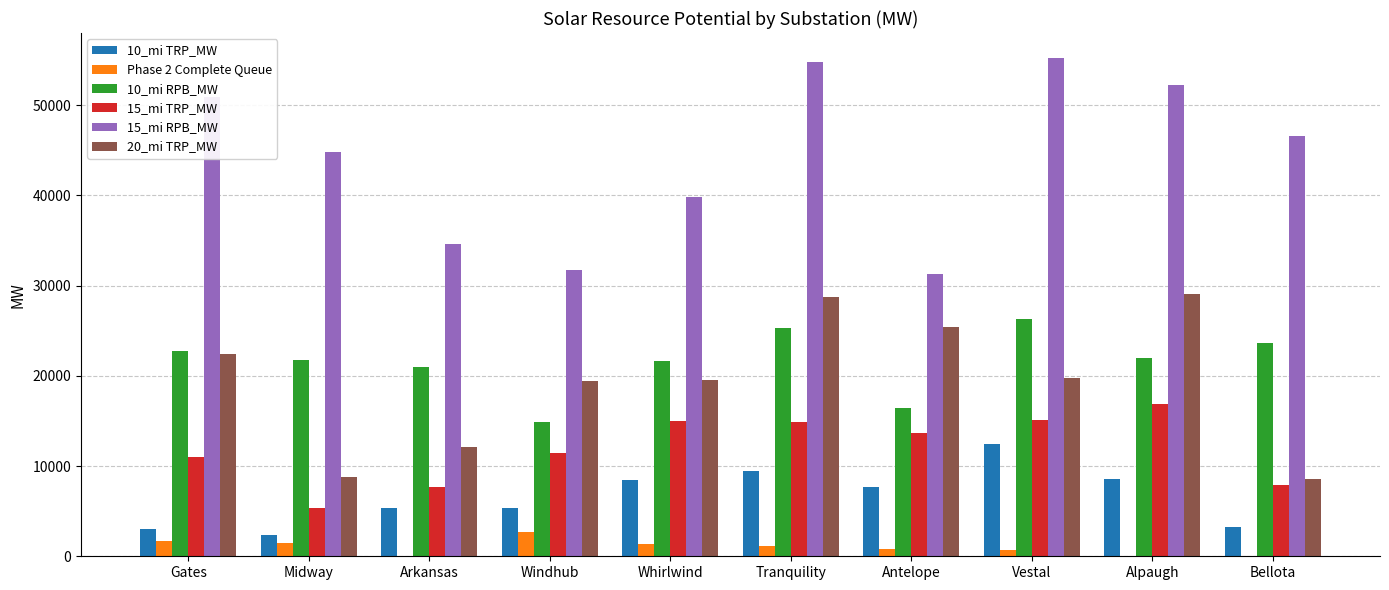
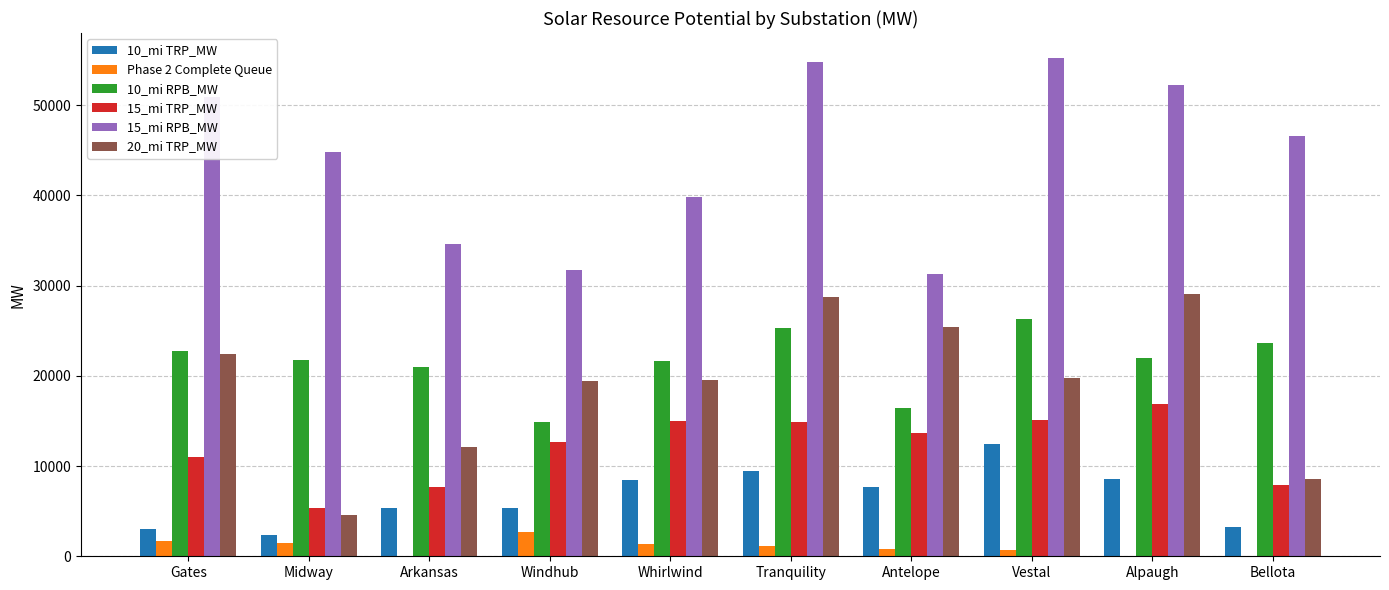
  {
    "10_mi TRP_MW": {
      "Gates": 3000,
      "Midway": 2000,
      "Arkansas": 5000,
      "Windhub": 5000,
      "Whirlwind": 8000,
      "Tranquility": 9000,
      "Antelope": 8000,
      "Vestal": 12000,
      "Alpaugh": 9000,
      "Bellota": 3000
    },
    "Phase 2 Complete Queue": {
      "Gates": 2000,
      "Midway": 1000,
      "Arkansas": 0,
      "Windhub": 3000,
      "Whirlwind": 1000,
      "Tranquility": 1000,
      "Antelope": 1000,
      "Vestal": 1000,
      "Alpaugh": 0,
      "Bellota": 0
    },
    "10_mi RPB_MW": {
      "Gates": 23000,
      "Midway": 22000,
      "Arkansas": 21000,
      "Windhub": 15000,
      "Whirlwind": 22000,
      "Tranquility": 25000,
      "Antelope": 16000,
      "Vestal": 26000,
      "Alpaugh": 22000,
      "Bellota": 24000
    },
    "15_mi TRP_MW": {
      "Gates": 11000,
      "Midway": 5000,
      "Arkansas": 8000,
-     "Windhub": 11000,
+     "Windhub": 13000,
      "Whirlwind": 15000,
      "Tranquility": 15000,
      "Antelope": 14000,
      "Vestal": 15000,
      "Alpaugh": 17000,
      "Bellota": 8000
    },
    "15_mi RPB_MW": {
      "Midway": 45000,
      "Arkansas": 35000,
      "Windhub": 32000,
      "Whirlwind": 40000,
      "Tranquility": 55000,
      "Antelope": 31000,
      "Vestal": 55000,
      "Alpaugh": 52000,
      "Bellota": 47000
    },
    "20_mi TRP_MW": {
      "Gates": 22000,
-     "Midway": 9000,
+     "Midway": 5000,
      "Arkansas": 12000,
      "Windhub": 19000,
      "Whirlwind": 20000,
      "Tranquility": 29000,
      "Antelope": 25000,
      "Vestal": 20000,
      "Alpaugh": 29000,
      "Bellota": 9000
    }
  }
